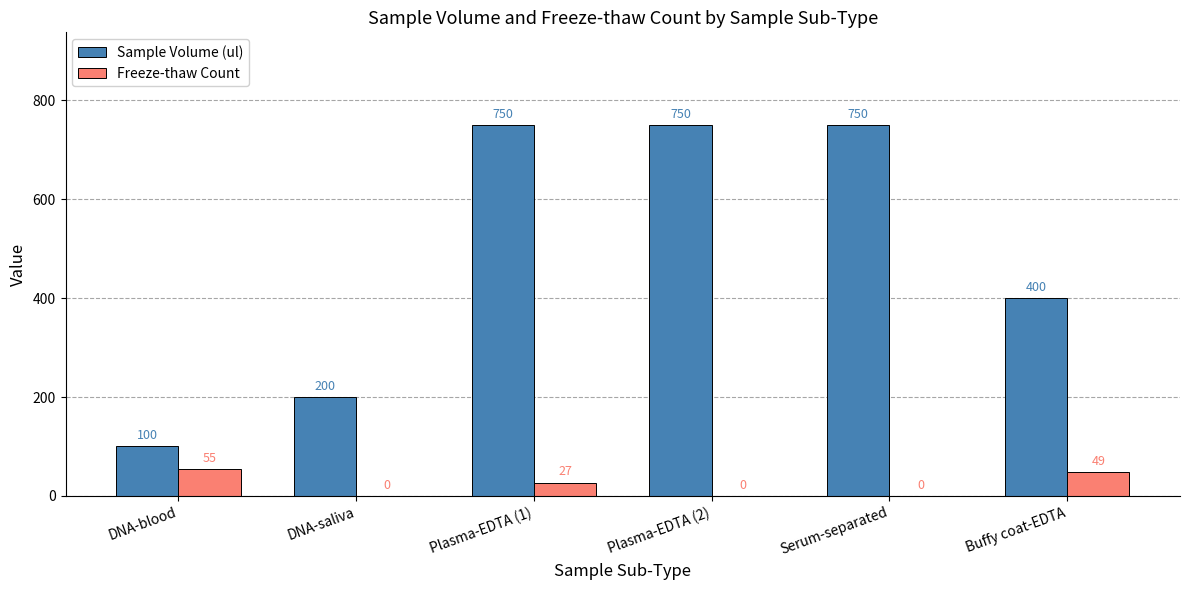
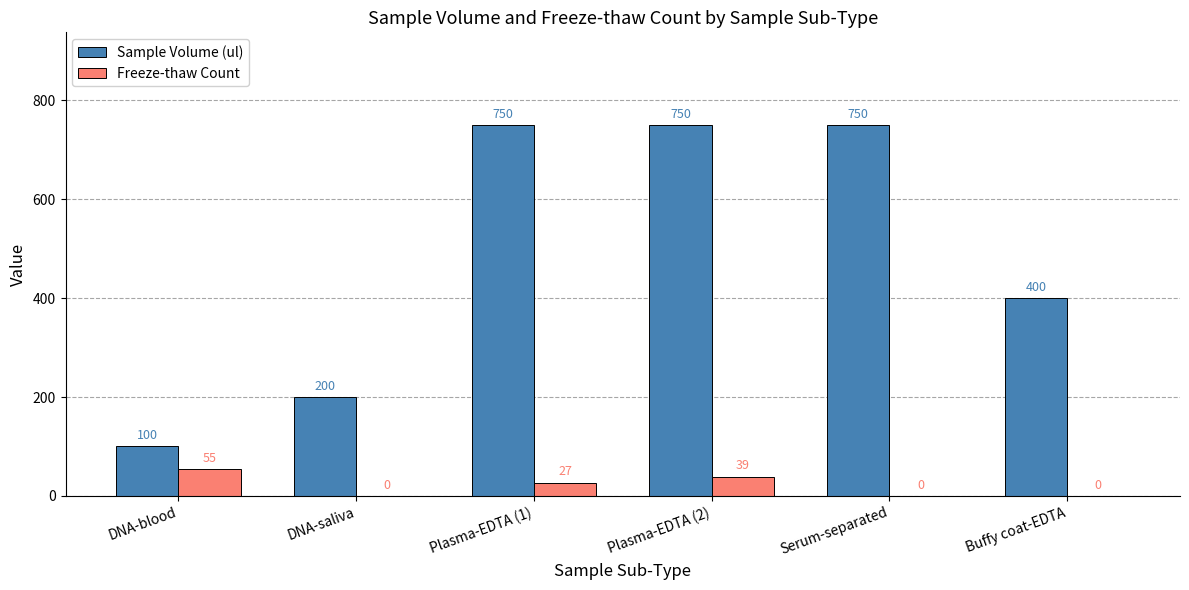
  {
    "Sample Volume (ul)": {
      "DNA-blood": 100,
      "DNA-saliva": 200,
      "Plasma-EDTA (1)": 750,
      "Plasma-EDTA (2)": 750,
      "Serum-separated": 750,
      "Buffy coat-EDTA": 400
    },
    "Freeze-thaw Count": {
      "DNA-blood": 55,
      "DNA-saliva": 0,
      "Plasma-EDTA (1)": 27,
-     "Plasma-EDTA (2)": 0,
+     "Plasma-EDTA (2)": 39,
      "Serum-separated": 0,
-     "Buffy coat-EDTA": 49
+     "Buffy coat-EDTA": 0
    }
  }
